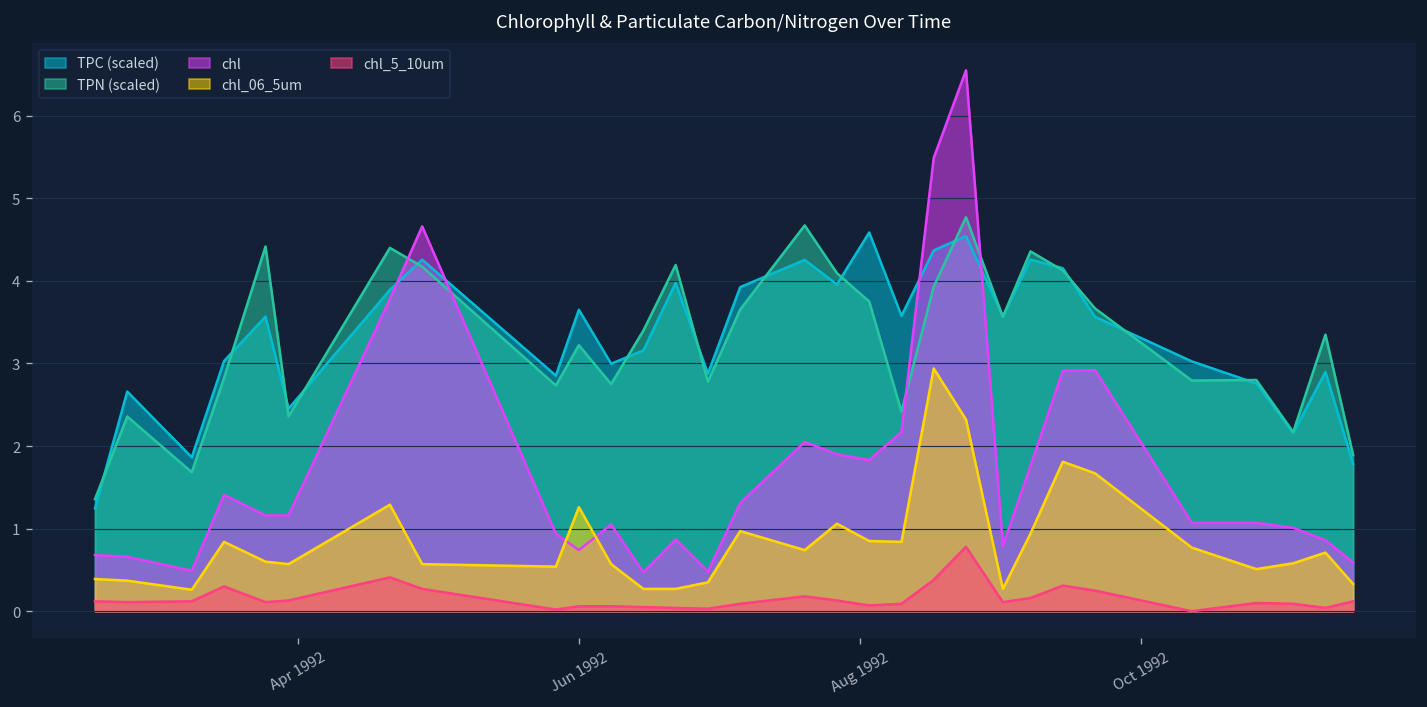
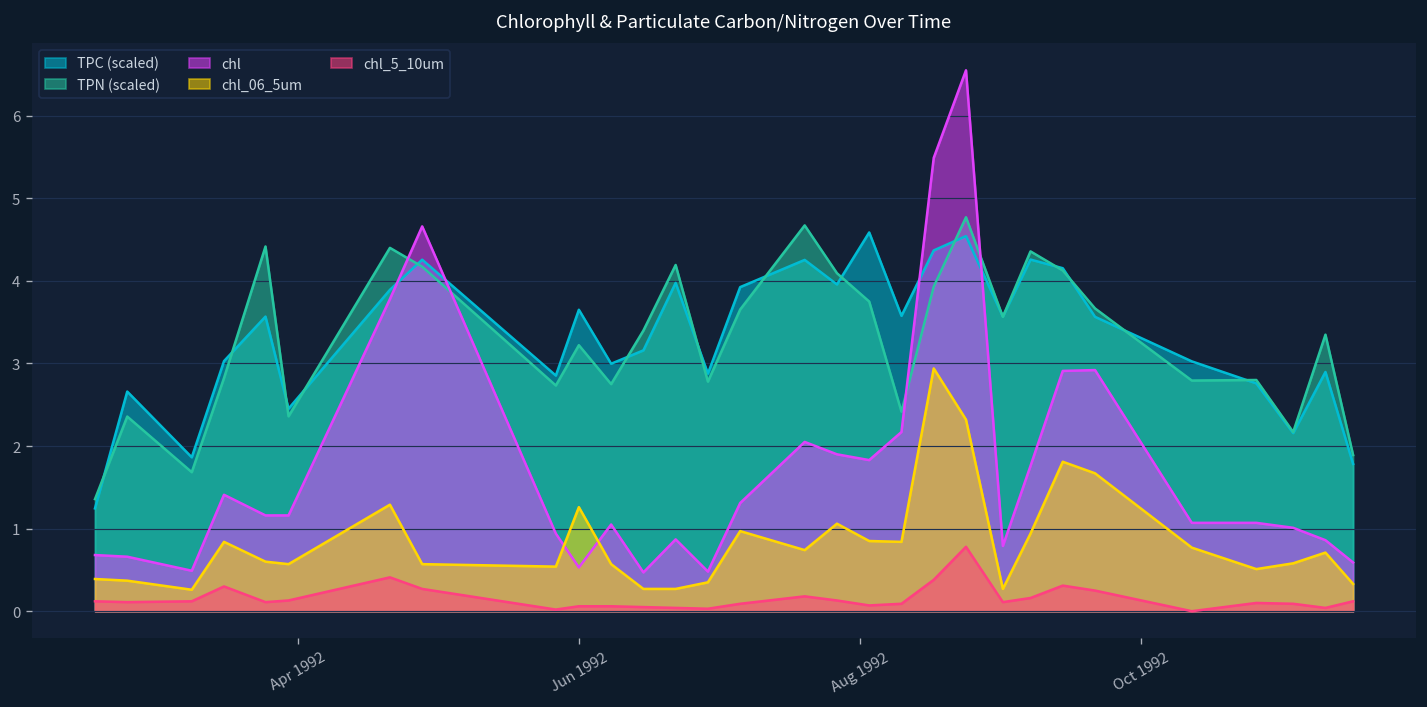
  {
    "chl": {
-     "Jun 1992": 0.7
+     "Jun 1992": 0.5
    },
    "chl_06_5um": {
      "Jun 1992": 1.3
    },
    "chl_5_10um": {
      "Jun 1992": 0.1
    }
  }
